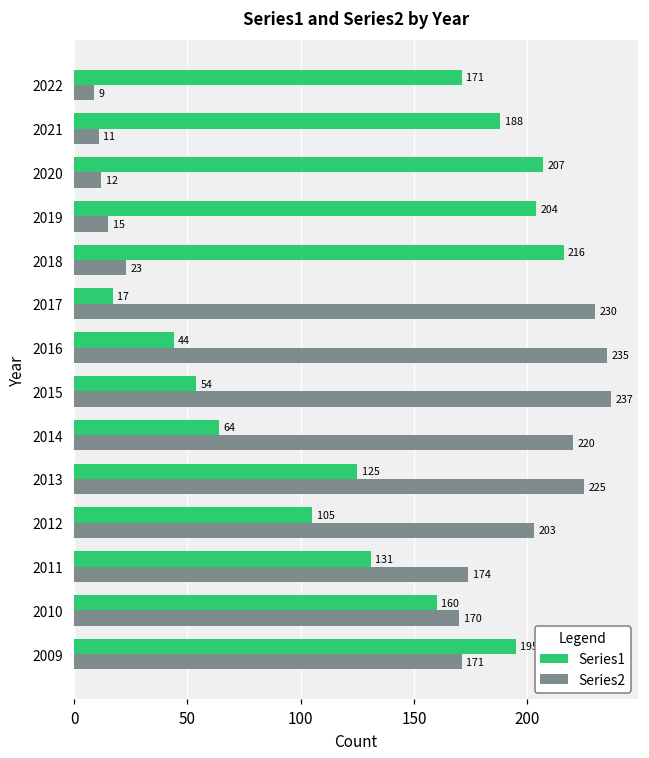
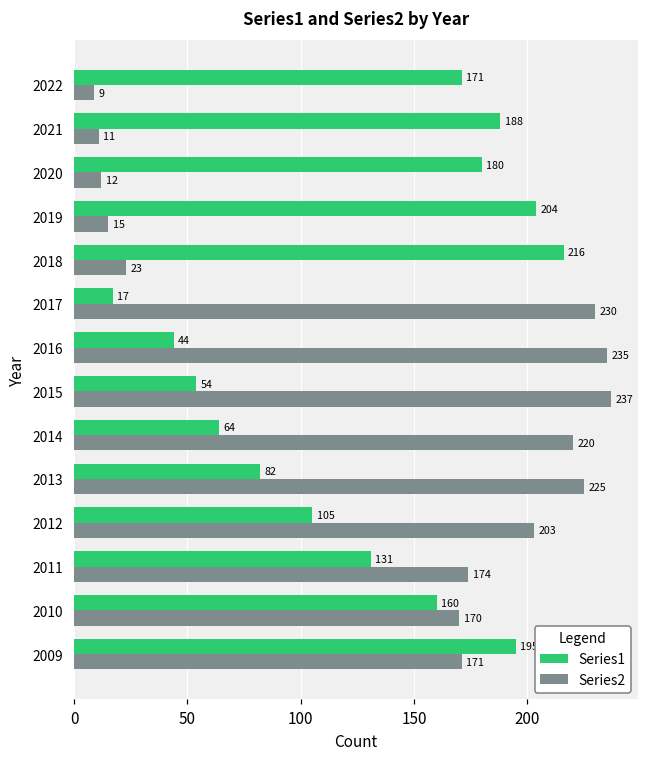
  {
    "Series1": {
      "2022": 171,
      "2021": 188,
-     "2020": 207,
+     "2020": 180,
      "2019": 204,
      "2018": 216,
      "2017": 17,
      "2016": 44,
      "2015": 54,
      "2014": 64,
-     "2013": 125,
+     "2013": 82,
      "2012": 105,
      "2011": 131,
      "2010": 160
    },
    "Series2": {
      "2022": 9,
      "2021": 11,
      "2020": 12,
      "2019": 15,
      "2018": 23,
      "2017": 230,
      "2016": 235,
      "2015": 237,
      "2014": 220,
      "2013": 225,
      "2012": 203,
      "2011": 174,
      "2010": 170,
      "2009": 171
    }
  }
